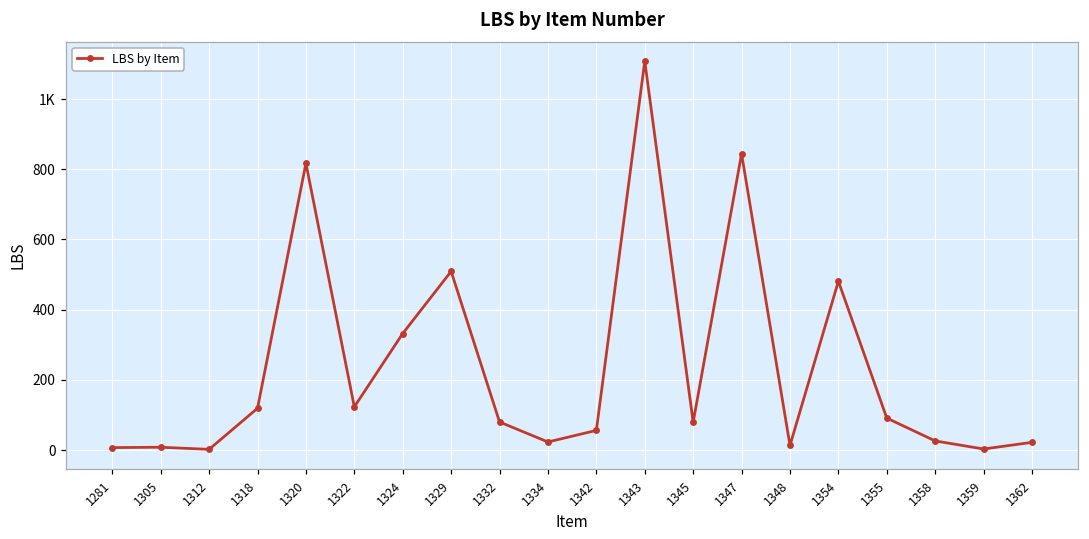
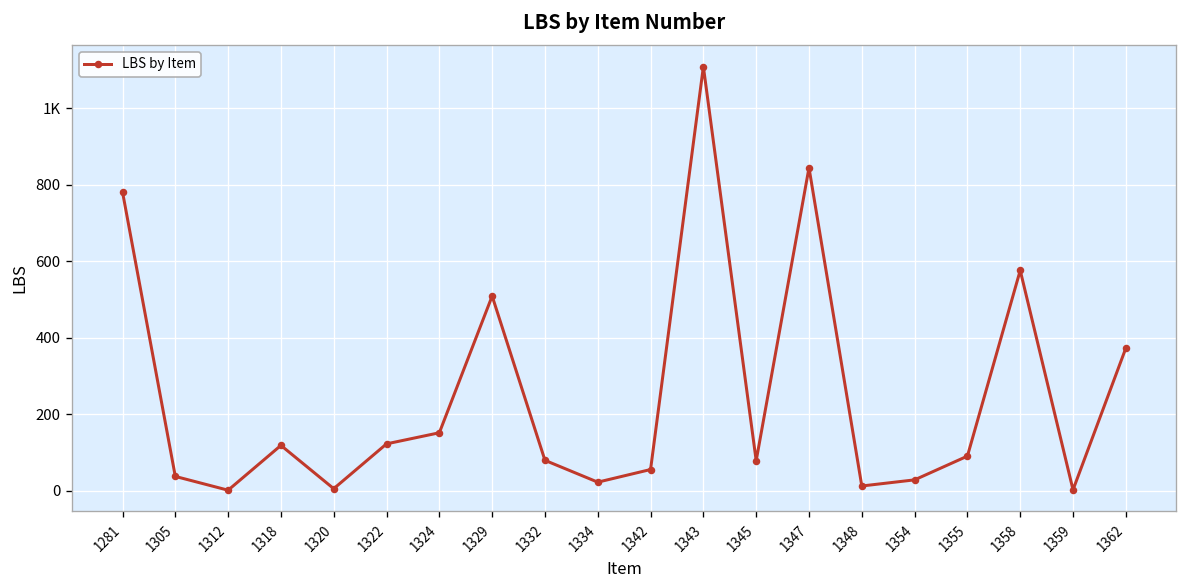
  {
-   "1281": 10,
-   "1305": 10,
+   "1281": 780,
+   "1305": 40,
    "1312": 0,
    "1318": 120,
-   "1320": 820,
+   "1320": 10,
    "1322": 120,
-   "1324": 330,
+   "1324": 150,
    "1329": 510,
    "1332": 80,
    "1334": 20,
    "1342": 60,
    "1343": 1110,
    "1345": 80,
    "1347": 840,
    "1348": 10,
-   "1354": 480,
+   "1354": 30,
    "1355": 90,
-   "1358": 30,
+   "1358": 580,
    "1359": 0,
-   "1362": 20
+   "1362": 370
  }
